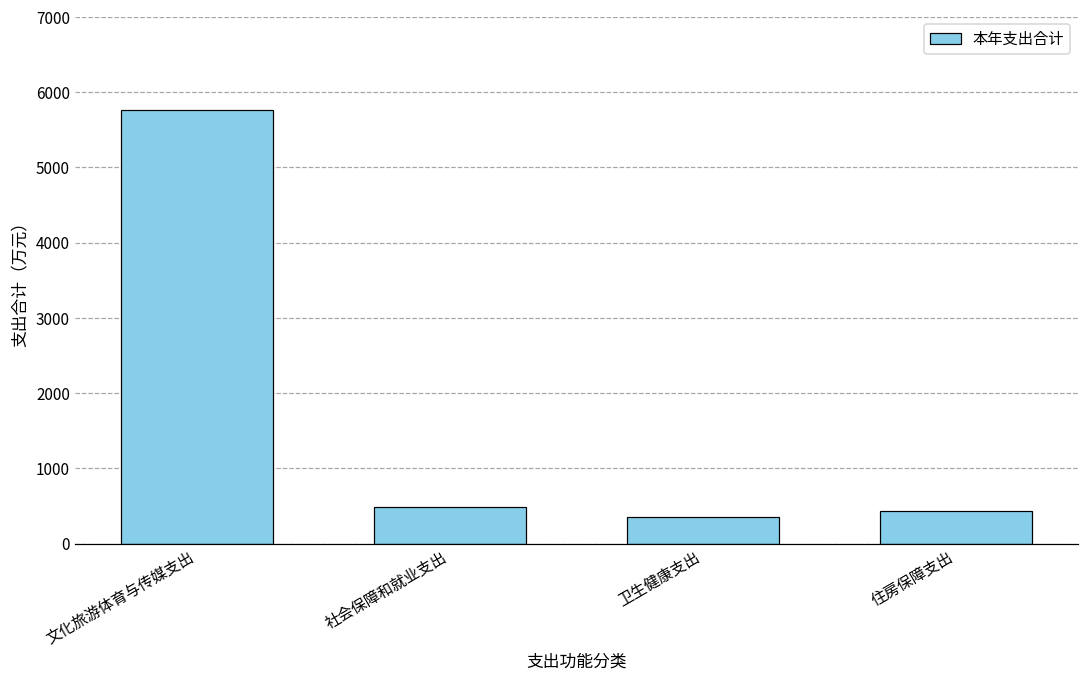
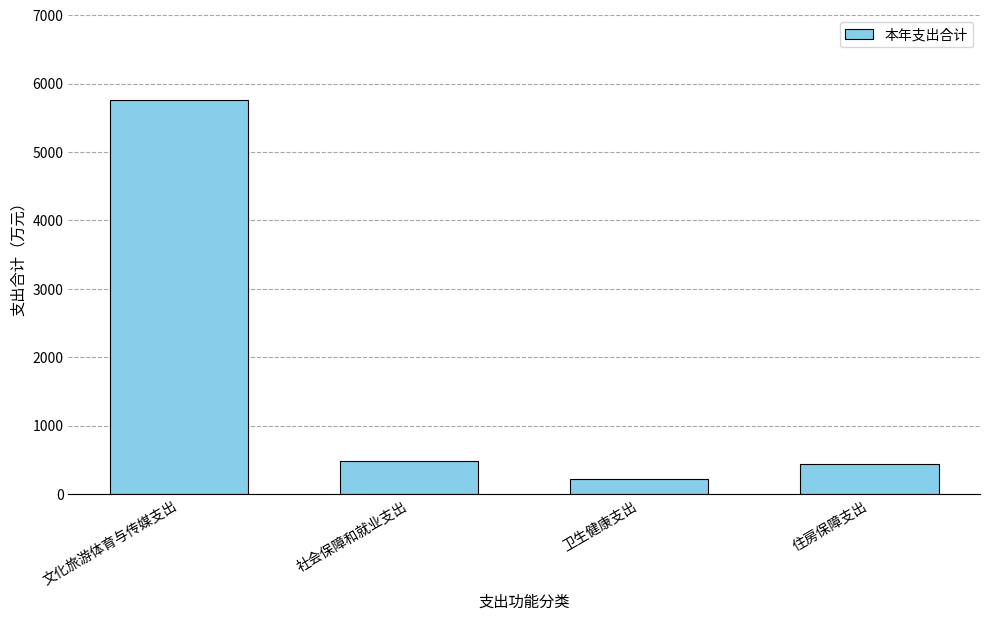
  {
    "文化旅游体育与传媒支出": 5800,
    "社会保障和就业支出": 500,
-   "卫生健康支出": 400,
+   "卫生健康支出": 200,
    "住房保障支出": 400
  }
